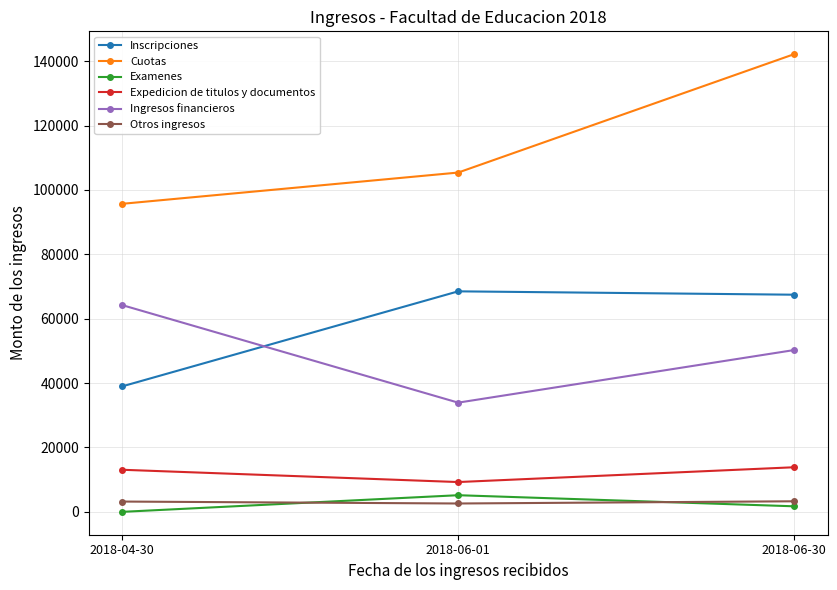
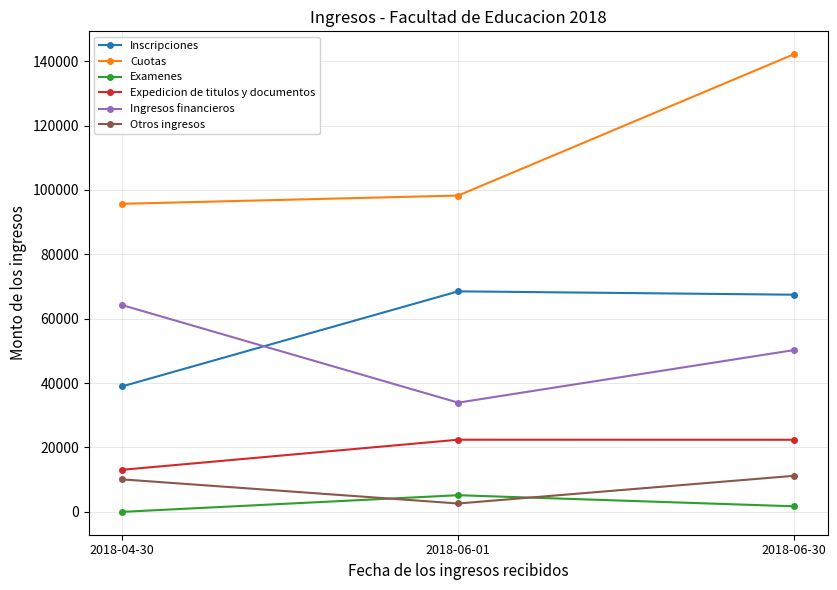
  {
    "Inscripciones": {
      "2018-04-30": 39000,
      "2018-06-01": 69000,
      "2018-06-30": 67000
    },
    "Cuotas": {
      "2018-04-30": 96000,
-     "2018-06-01": 105000,
+     "2018-06-01": 98000,
      "2018-06-30": 142000
    },
    "Examenes": {
      "2018-04-30": 0,
      "2018-06-01": 5000,
      "2018-06-30": 2000
    },
    "Expedicion de titulos y documentos": {
      "2018-04-30": 13000,
-     "2018-06-01": 9000,
-     "2018-06-30": 14000
+     "2018-06-01": 22000,
+     "2018-06-30": 22000
    },
    "Ingresos financieros": {
      "2018-04-30": 64000,
      "2018-06-01": 34000,
      "2018-06-30": 50000
    },
    "Otros ingresos": {
-     "2018-04-30": 3000,
+     "2018-04-30": 10000,
      "2018-06-01": 3000,
-     "2018-06-30": 3000
+     "2018-06-30": 11000
    }
  }
